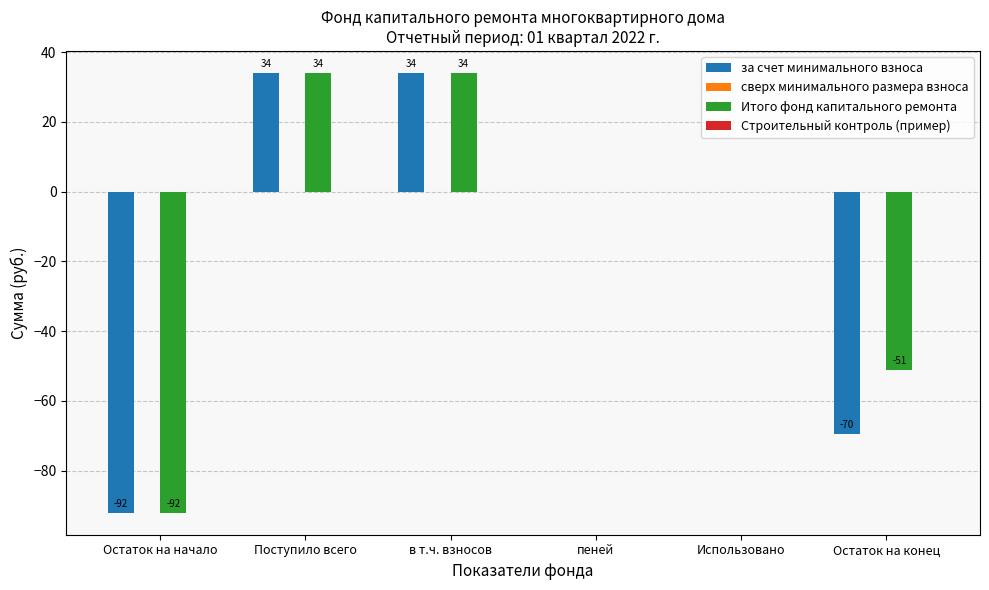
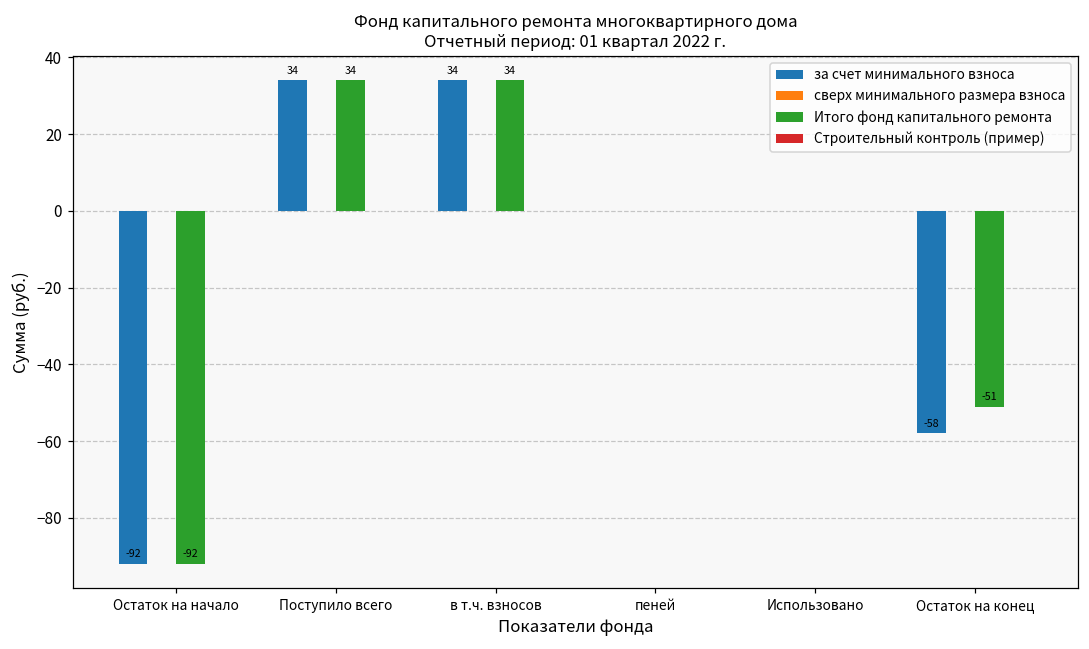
  {
    "за счет минимального взноса": {
      "Остаток на начало": -92,
      "Поступило всего": 34,
      "в т.ч. взносов": 34,
-     "Остаток на конец": -70
+     "Остаток на конец": -58
    },
    "сверх минимального размера взноса": {
      "Остаток на начало": 0,
      "Поступило всего": 0,
      "в т.ч. взносов": 0,
      "пеней": 0,
      "Использовано": 0,
      "Остаток на конец": 0
    },
    "Итого фонд капитального ремонта": {
      "Остаток на начало": -92,
      "Поступило всего": 34,
      "в т.ч. взносов": 34,
      "Остаток на конец": -51
    },
    "Строительный контроль (пример)": {
      "Остаток на начало": 0,
      "Поступило всего": 0,
      "в т.ч. взносов": 0,
      "пеней": 0,
      "Использовано": 0,
      "Остаток на конец": 0
    }
  }
